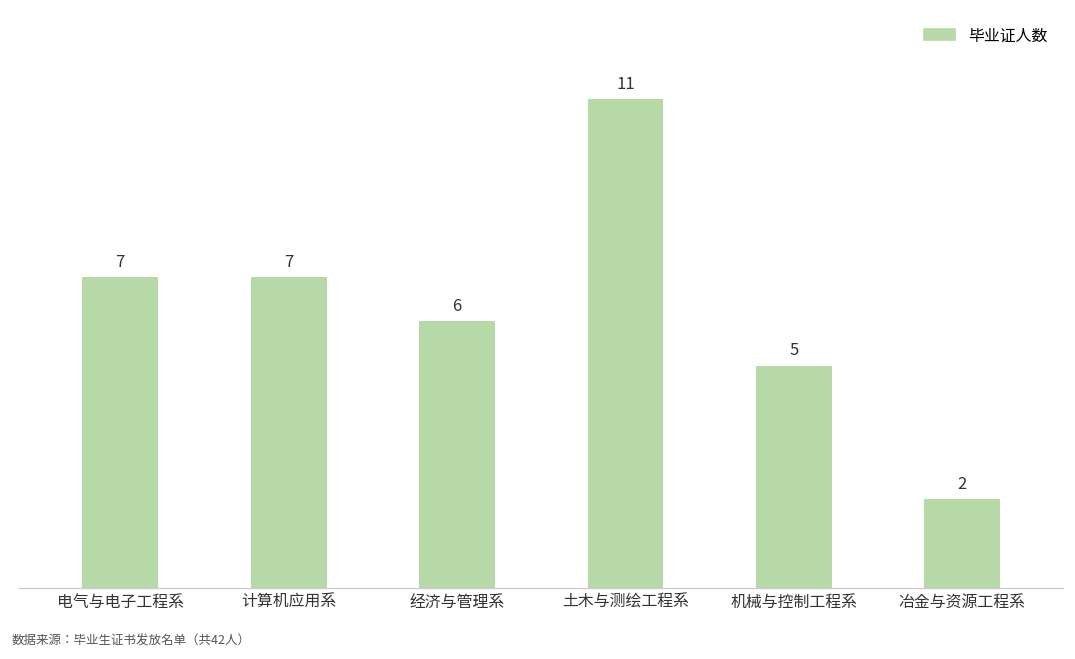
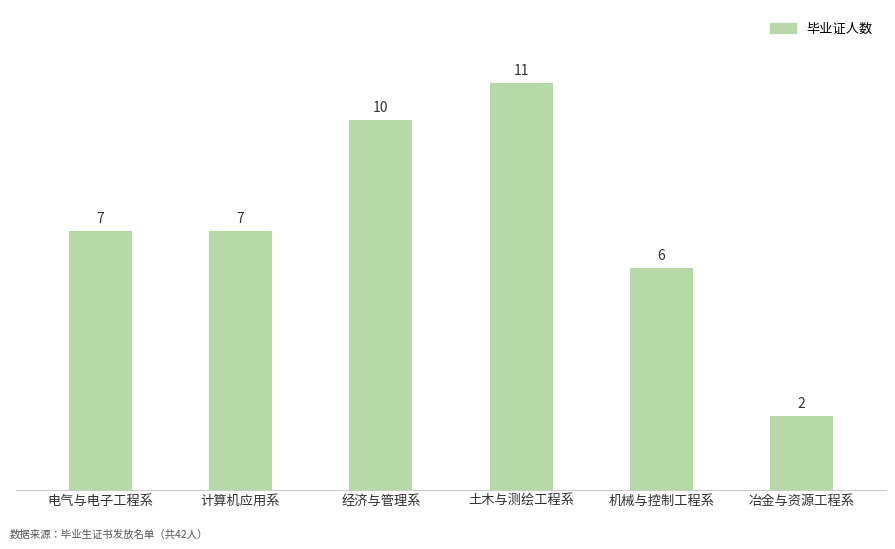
  {
    "电气与电子工程系": 7,
    "计算机应用系": 7,
-   "经济与管理系": 6,
+   "经济与管理系": 10,
    "土木与测绘工程系": 11,
-   "机械与控制工程系": 5,
+   "机械与控制工程系": 6,
    "冶金与资源工程系": 2
  }
